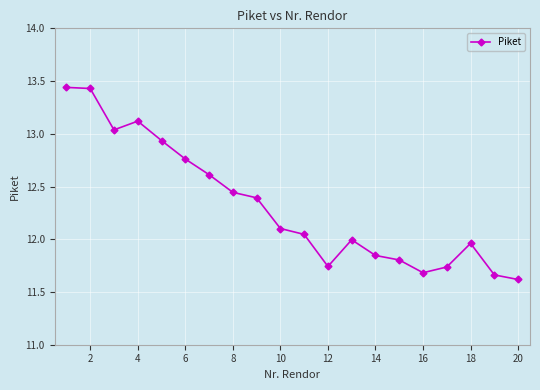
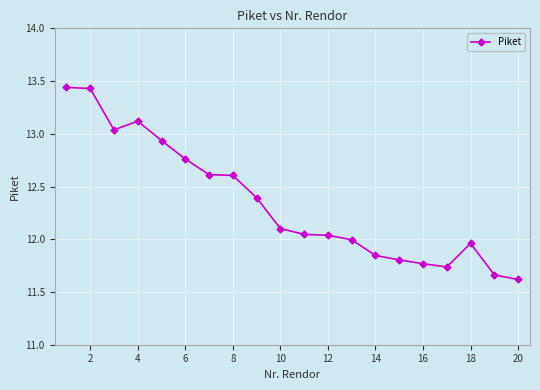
  {
    "2": 13.43,
    "4": 13.12,
    "6": 12.76,
-   "8": 12.44,
+   "8": 12.61,
    "10": 12.10,
-   "12": 11.74,
+   "12": 12.04,
    "14": 11.85,
-   "16": 11.68,
+   "16": 11.77,
    "18": 11.96,
    "20": 11.62
  }
